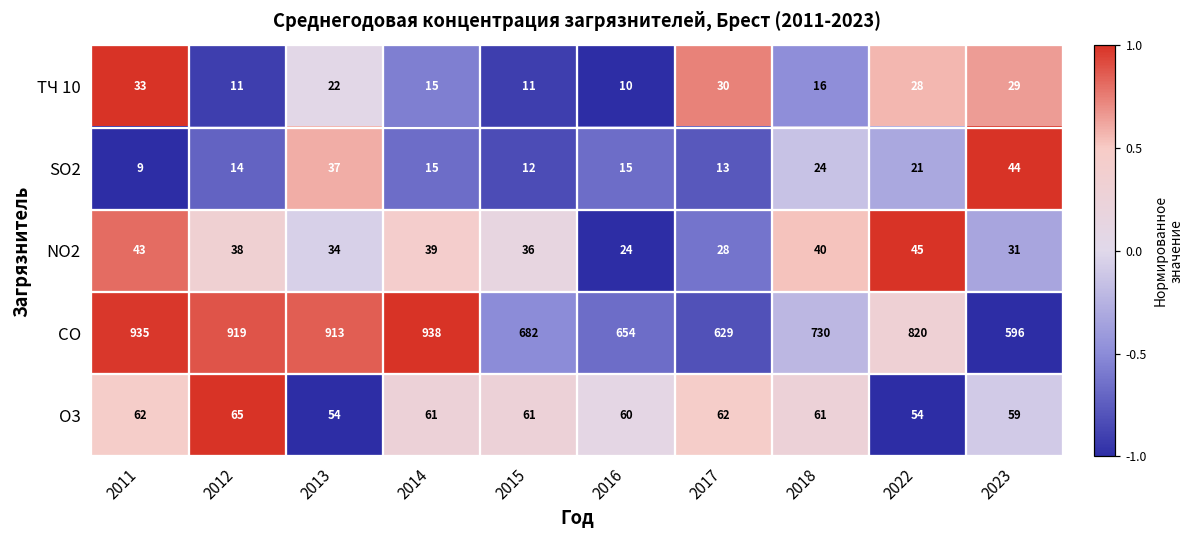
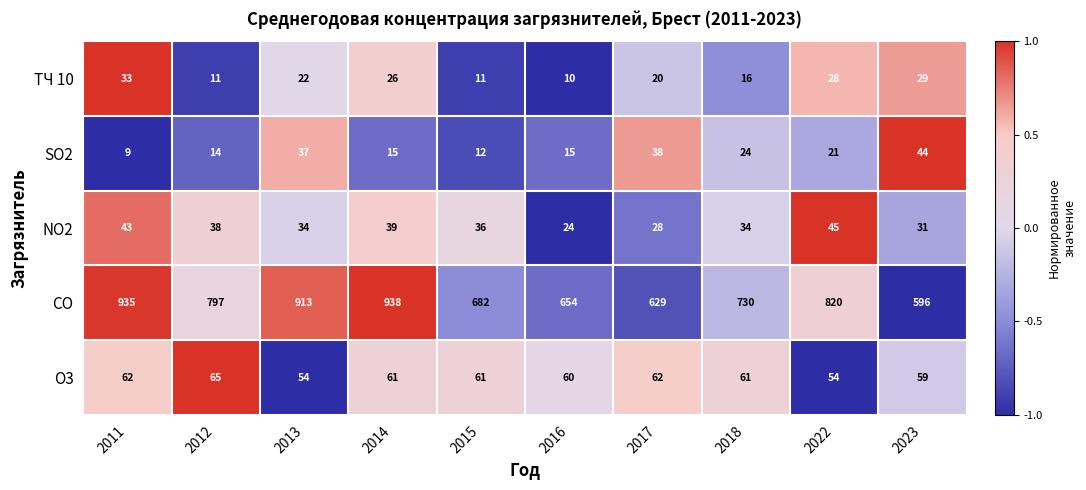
  {
    "ТЧ 10": {
      "2011": 33,
      "2012": 11,
      "2013": 22,
-     "2014": 15,
+     "2014": 26,
      "2015": 11,
      "2016": 10,
-     "2017": 30,
+     "2017": 20,
      "2018": 16,
      "2022": 28,
      "2023": 29
    },
    "SO2": {
      "2011": 9,
      "2012": 14,
      "2013": 37,
      "2014": 15,
      "2015": 12,
      "2016": 15,
-     "2017": 13,
+     "2017": 38,
      "2018": 24,
      "2022": 21,
      "2023": 44
    },
    "NO2": {
      "2011": 43,
      "2012": 38,
      "2013": 34,
      "2014": 39,
      "2015": 36,
      "2016": 24,
      "2017": 28,
-     "2018": 40,
+     "2018": 34,
      "2022": 45,
      "2023": 31
    },
    "CO": {
      "2011": 935,
-     "2012": 919,
+     "2012": 797,
      "2013": 913,
      "2014": 938,
      "2015": 682,
      "2016": 654,
      "2017": 629,
      "2018": 730,
      "2022": 820,
      "2023": 596
    },
    "O3": {
      "2011": 62,
      "2012": 65,
      "2013": 54,
      "2014": 61,
      "2015": 61,
      "2016": 60,
      "2017": 62,
      "2018": 61,
      "2022": 54,
      "2023": 59
    }
  }
